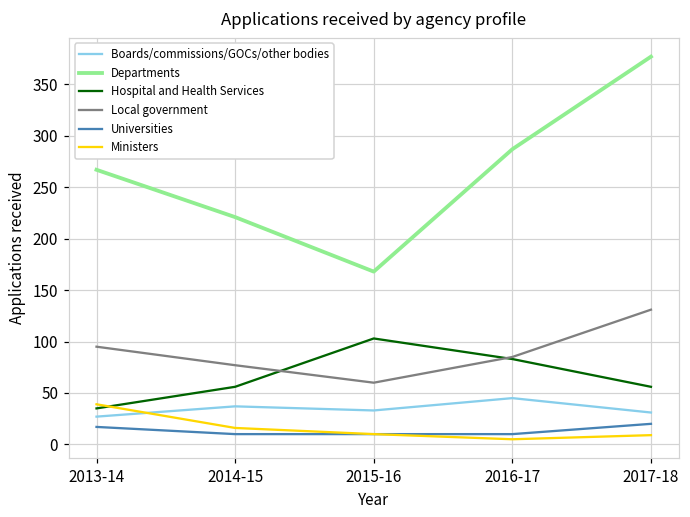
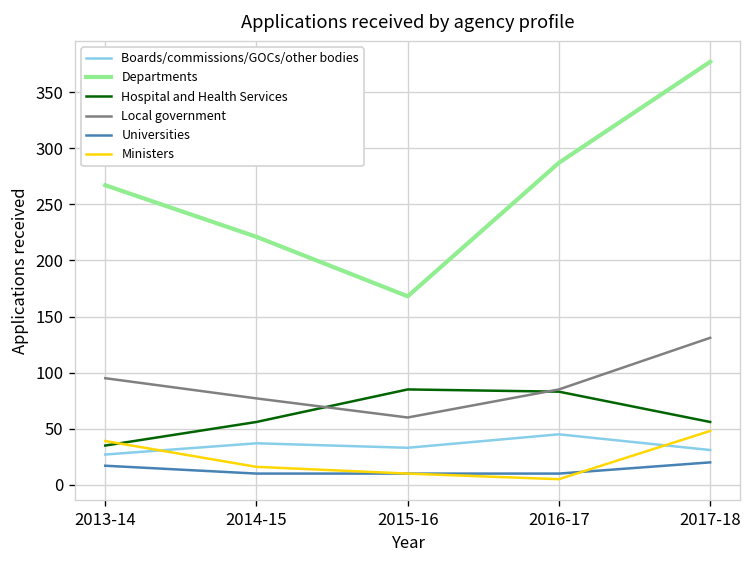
  {
    "Boards/commissions/GOCs/other bodies": {
      "2013-14": 30,
      "2014-15": 40,
      "2015-16": 30,
      "2016-17": 50,
      "2017-18": 30
    },
    "Departments": {
      "2013-14": 270,
      "2014-15": 220,
      "2015-16": 170,
      "2016-17": 290,
      "2017-18": 380
    },
    "Hospital and Health Services": {
      "2013-14": 40,
      "2014-15": 60,
-     "2015-16": 100,
+     "2015-16": 90,
      "2017-18": 60
    },
    "Local government": {
      "2013-14": 100,
      "2014-15": 80,
      "2015-16": 60,
      "2017-18": 130
    },
    "Universities": {
      "2013-14": 20,
      "2014-15": 10,
      "2016-17": 10,
      "2017-18": 20
    },
    "Ministers": {
      "2013-14": 40,
      "2014-15": 20,
      "2016-17": 10,
-     "2017-18": 10
+     "2017-18": 50
    }
  }
